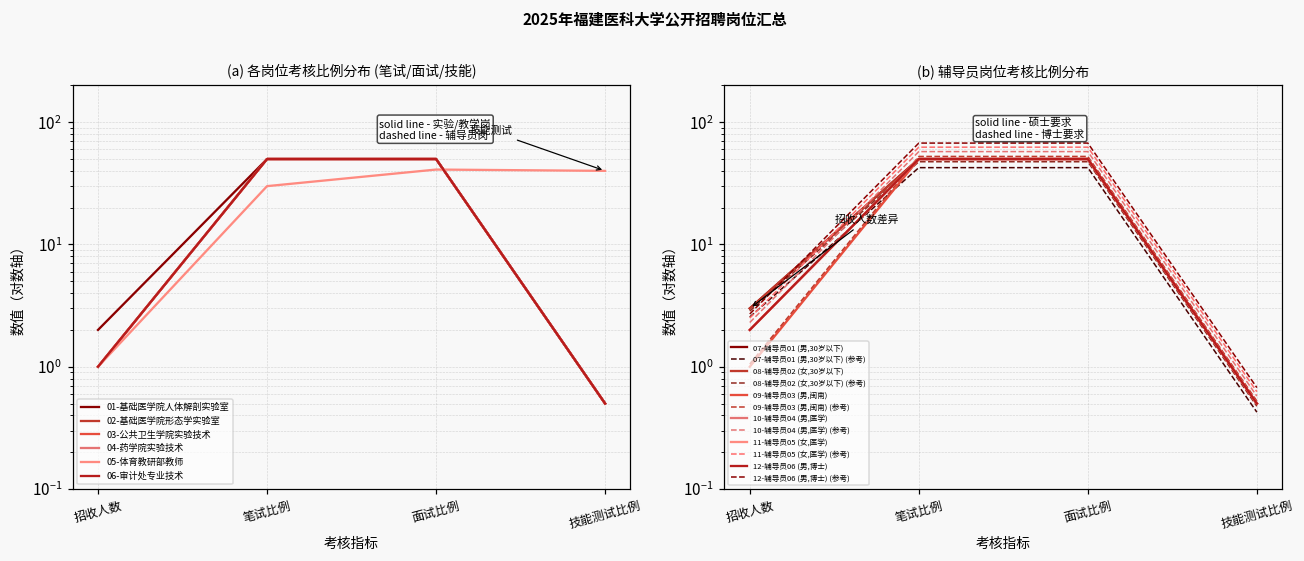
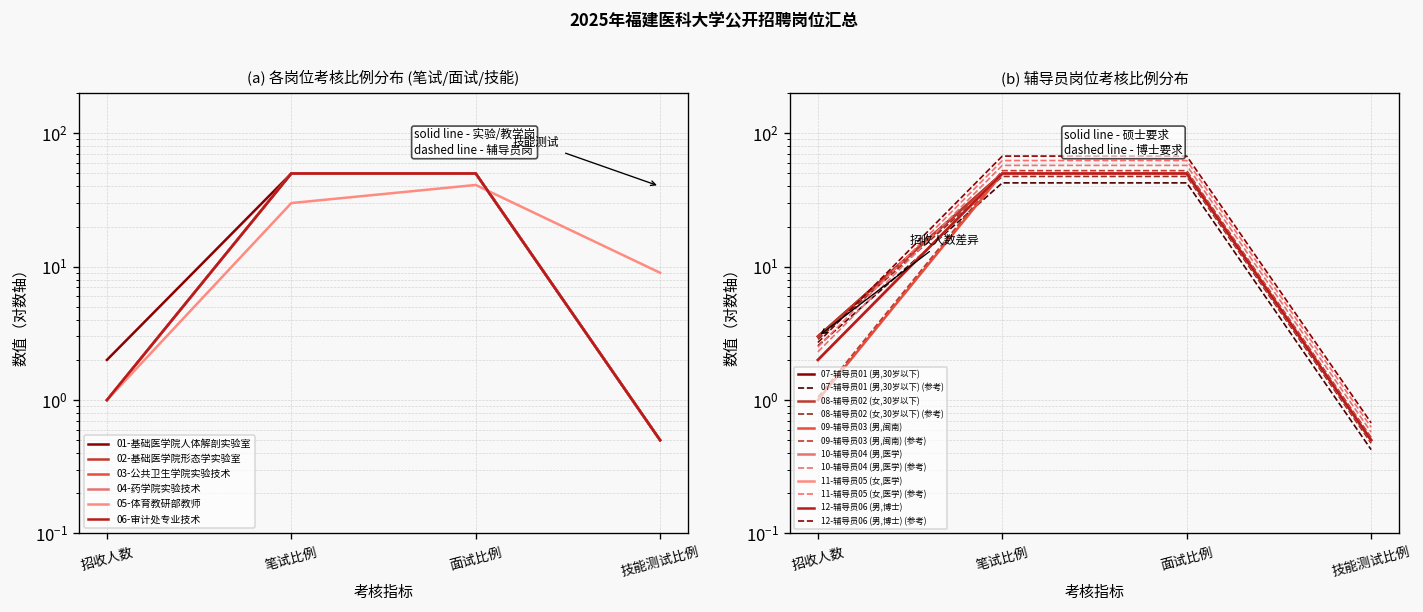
  {
    "(a) 各岗位考核比例分布 (笔试/面试/技能)": {
      "05-体育教研部教师": {
        "笔试比例": 30,
        "面试比例": 41,
-       "技能测试比例": 40
+       "技能测试比例": 9
      }
    },
    "(b) 辅导员岗位考核比例分布": {
      "07-辅导员01 (男,30岁以下) (参考)": {
        "笔试比例": 43,
        "面试比例": 43,
        "技能测试比例": 0.43
      }
    }
  }
